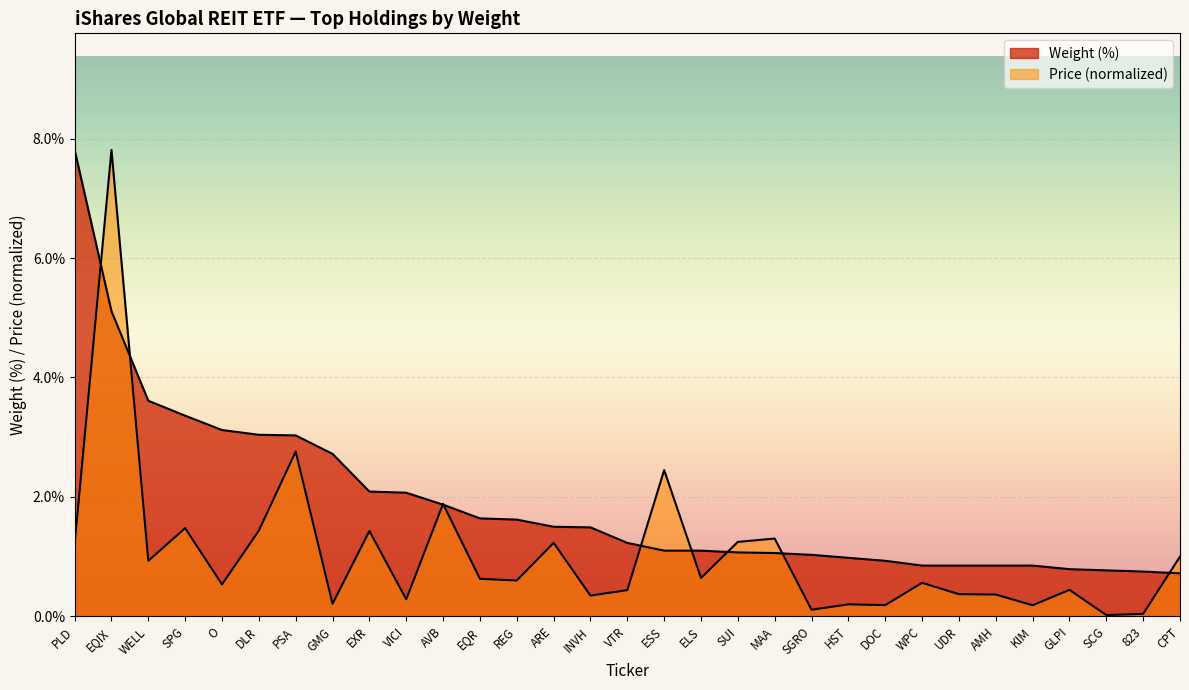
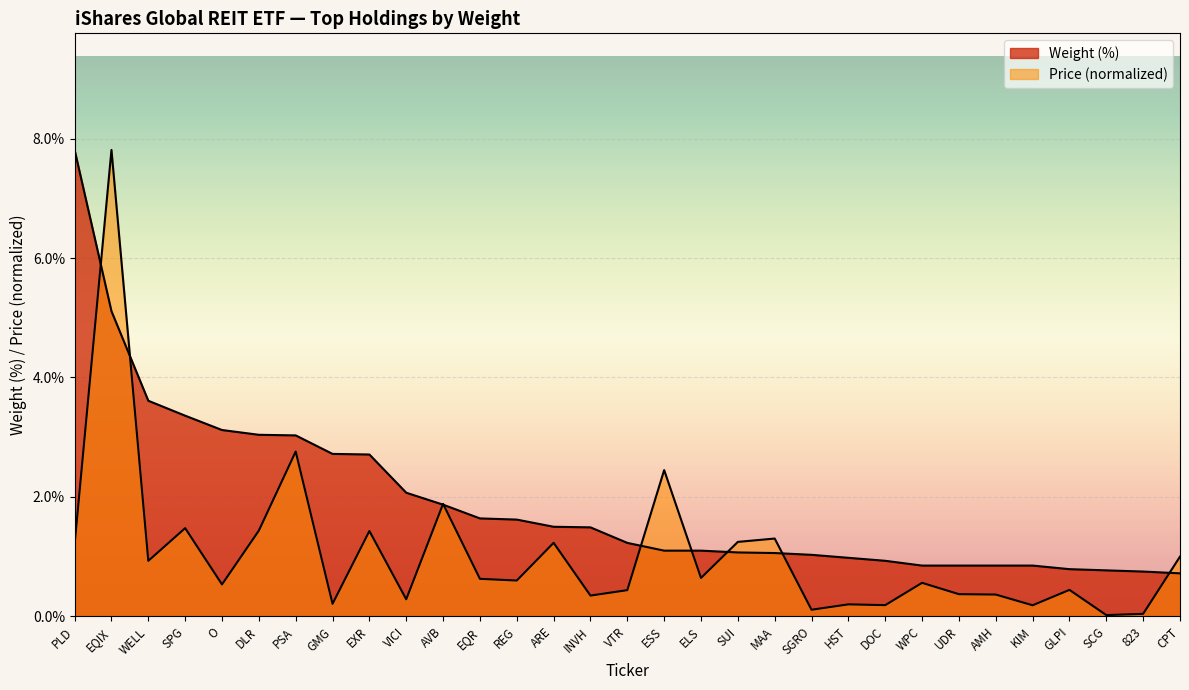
  {
    "Weight (%)": {
      "PLD": "7.8%",
      "EQIX": "5.1%",
      "WELL": "3.6%",
      "SPG": "3.4%",
      "O": "3.1%",
      "DLR": "3.0%",
      "PSA": "3.0%",
      "GMG": "2.7%",
-     "EXR": "2.1%",
+     "EXR": "2.7%",
      "VICI": "2.1%",
      "EQR": "1.6%",
      "REG": "1.6%",
      "ARE": "1.5%",
      "INVH": "1.5%",
      "VTR": "1.2%",
      "ESS": "1.1%",
      "ELS": "1.1%",
      "SUI": "1.1%",
      "MAA": "1.1%",
      "SGRO": "1.0%",
      "HST": "1.0%",
      "DOC": "0.9%",
      "WPC": "0.9%",
      "UDR": "0.9%",
      "AMH": "0.9%",
      "KIM": "0.9%",
      "GLPI": "0.8%",
      "SCG": "0.8%",
      "823": "0.8%",
      "CPT": "0.7%"
    },
    "Price (normalized)": {
      "PLD": "1.2%",
      "EQIX": "7.8%",
      "WELL": "0.9%",
      "SPG": "1.5%",
      "O": "0.5%",
      "DLR": "1.4%",
      "PSA": "2.8%",
      "GMG": "0.2%",
      "EXR": "1.4%",
      "VICI": "0.3%",
      "EQR": "0.6%",
      "REG": "0.6%",
      "ARE": "1.2%",
      "INVH": "0.3%",
      "VTR": "0.4%",
      "ESS": "2.4%",
      "ELS": "0.6%",
      "SUI": "1.2%",
      "MAA": "1.3%",
      "SGRO": "0.1%",
      "HST": "0.2%",
      "DOC": "0.2%",
      "WPC": "0.6%",
      "UDR": "0.4%",
      "AMH": "0.4%",
      "KIM": "0.2%",
      "GLPI": "0.4%",
      "SCG": "0.0%",
      "823": "0.0%",
      "CPT": "1.0%"
    }
  }
